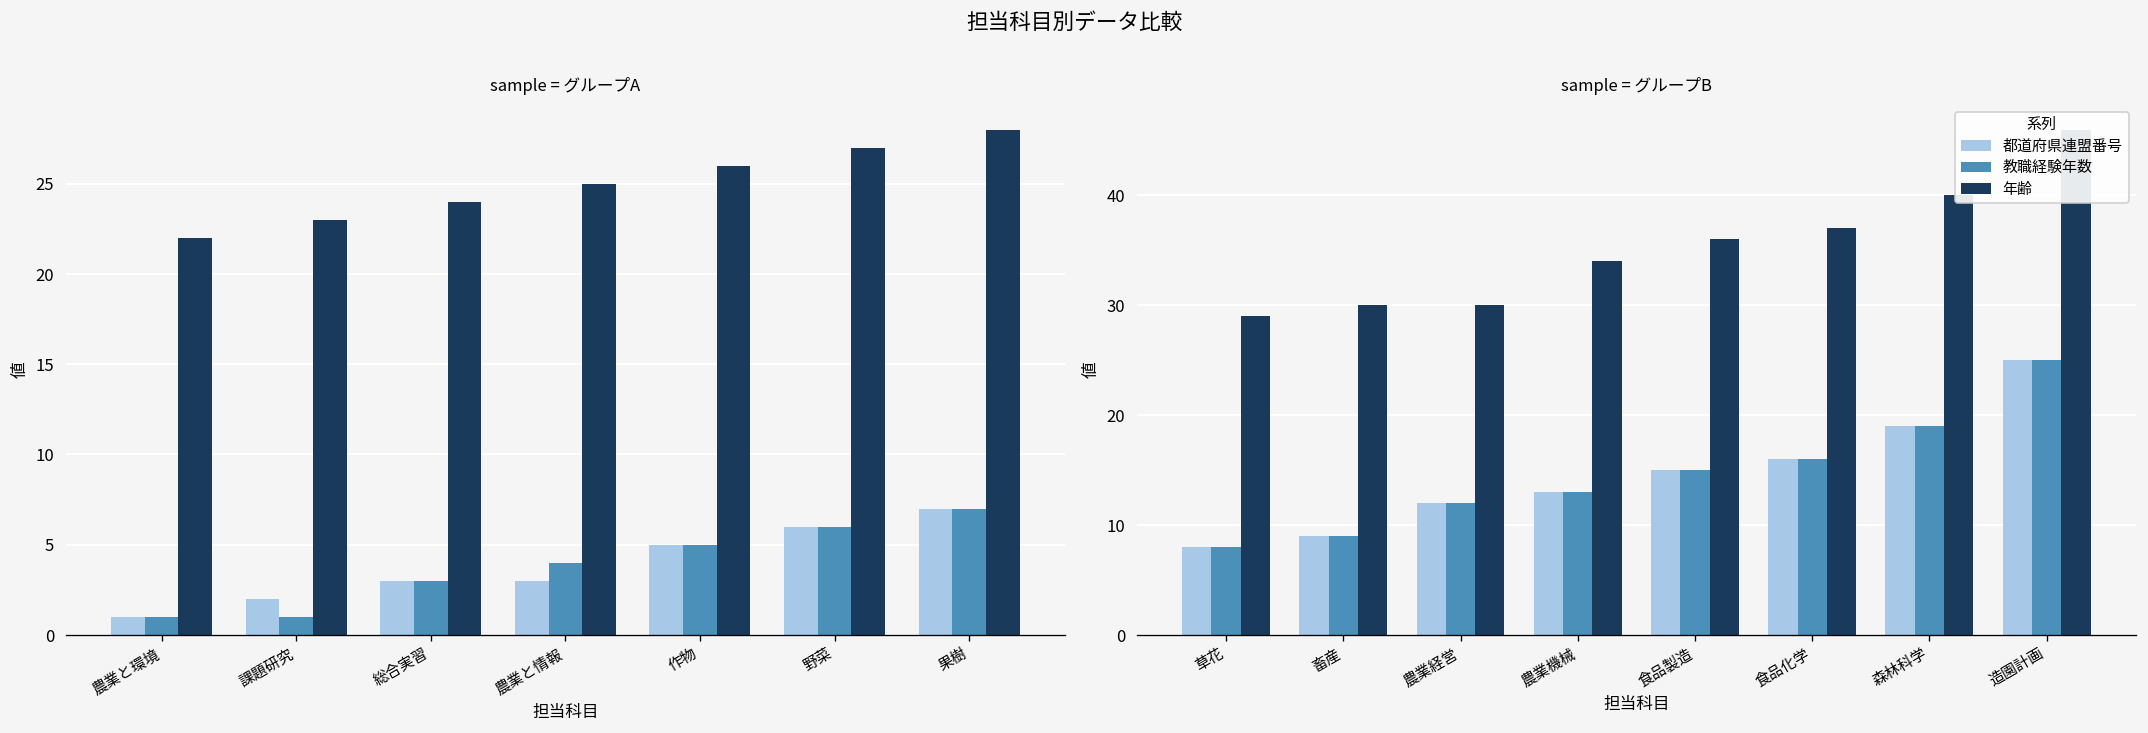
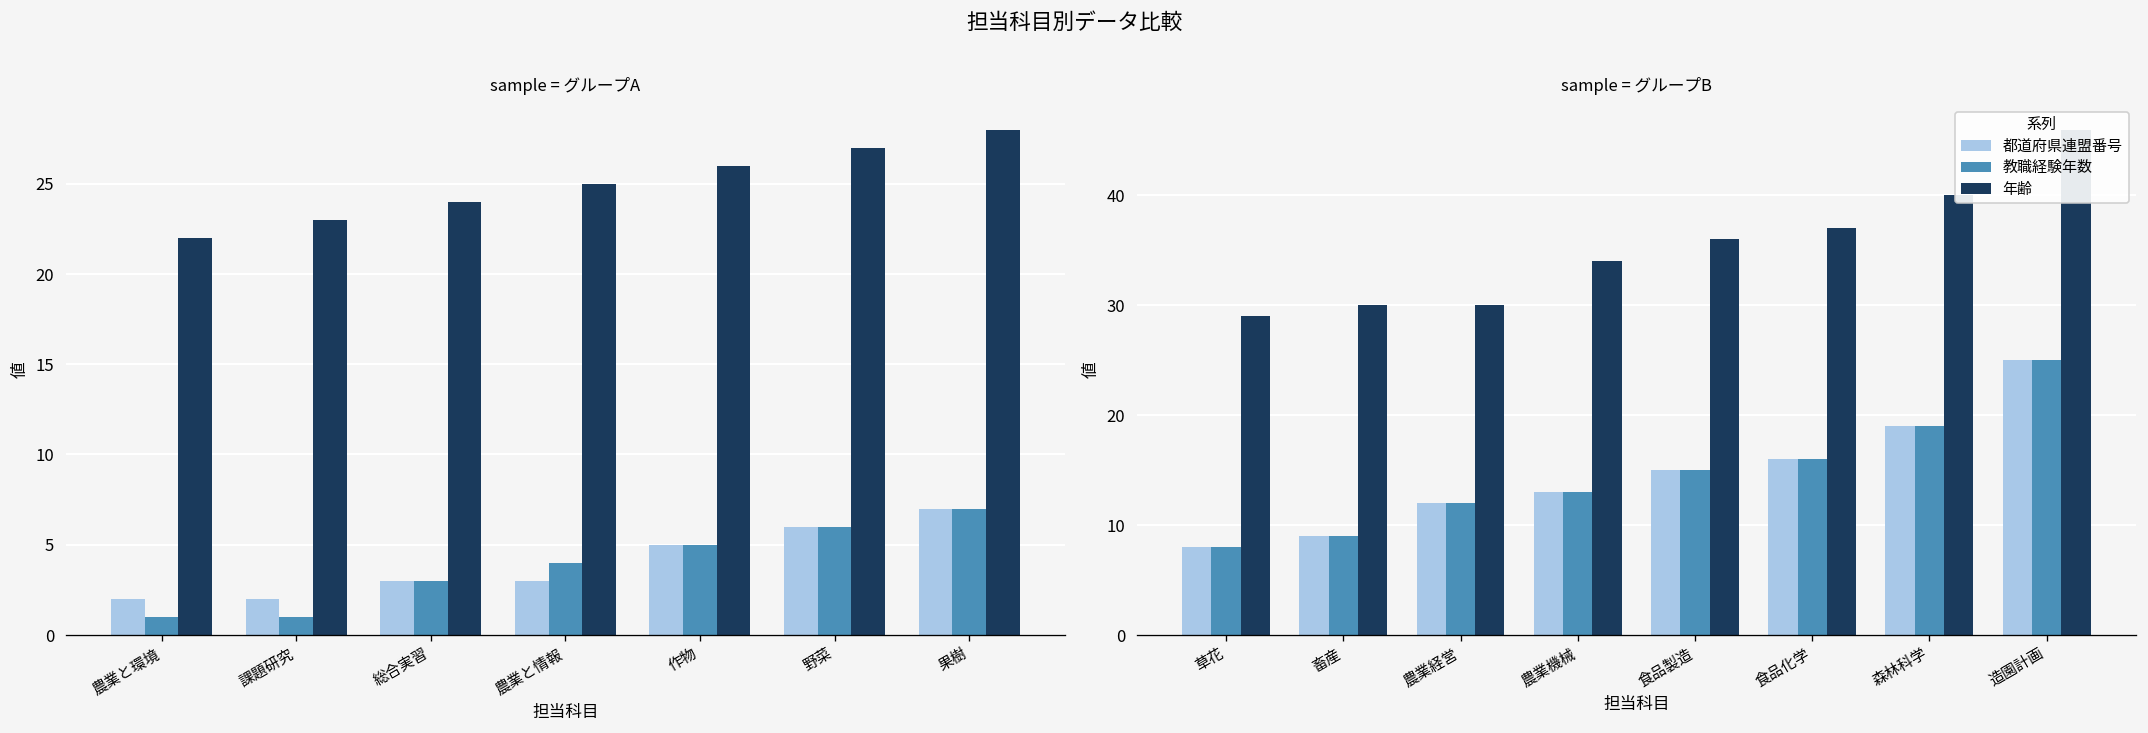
  {
    "sample = グループA": {
      "都道府県連盟番号": {
-       "農業と環境": 1,
+       "農業と環境": 2,
        "課題研究": 2,
        "総合実習": 3,
        "農業と情報": 3,
        "作物": 5,
        "野菜": 6,
        "果樹": 7
      },
      "教職経験年数": {
        "農業と環境": 1,
        "課題研究": 1,
        "総合実習": 3,
        "農業と情報": 4,
        "作物": 5,
        "野菜": 6,
        "果樹": 7
      },
      "年齢": {
        "農業と環境": 22,
        "課題研究": 23,
        "総合実習": 24,
        "農業と情報": 25,
        "作物": 26,
        "野菜": 27,
        "果樹": 28
      }
    },
    "sample = グループB": {
      "都道府県連盟番号": {
        "草花": 8,
        "畜産": 9,
        "農業経営": 12,
        "農業機械": 13,
        "食品製造": 15,
        "食品化学": 16,
        "森林科学": 19,
        "造園計画": 25
      },
      "教職経験年数": {
        "草花": 8,
        "畜産": 9,
        "農業経営": 12,
        "農業機械": 13,
        "食品製造": 15,
        "食品化学": 16,
        "森林科学": 19,
        "造園計画": 25
      },
      "年齢": {
        "草花": 29,
        "畜産": 30,
        "農業経営": 30,
        "農業機械": 34,
        "食品製造": 36,
        "食品化学": 37
      }
    }
  }
